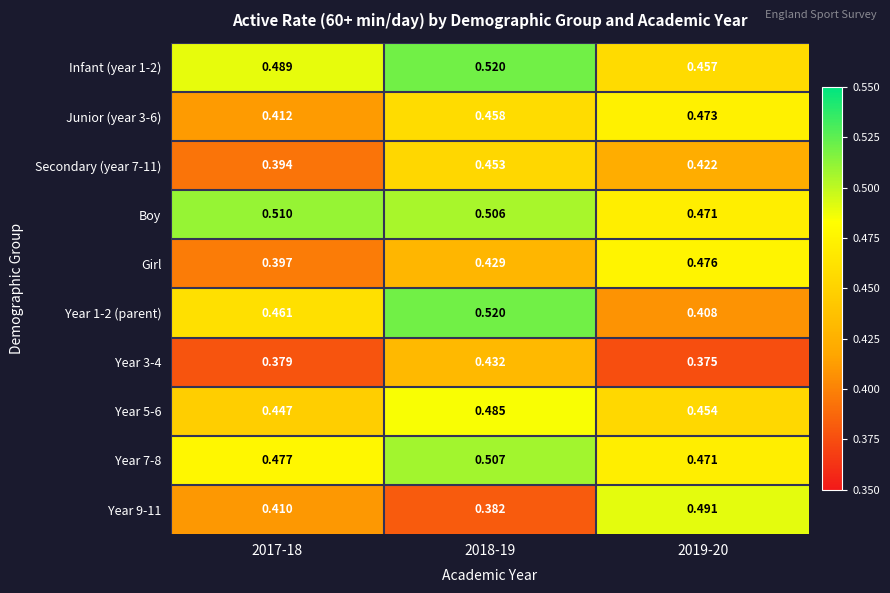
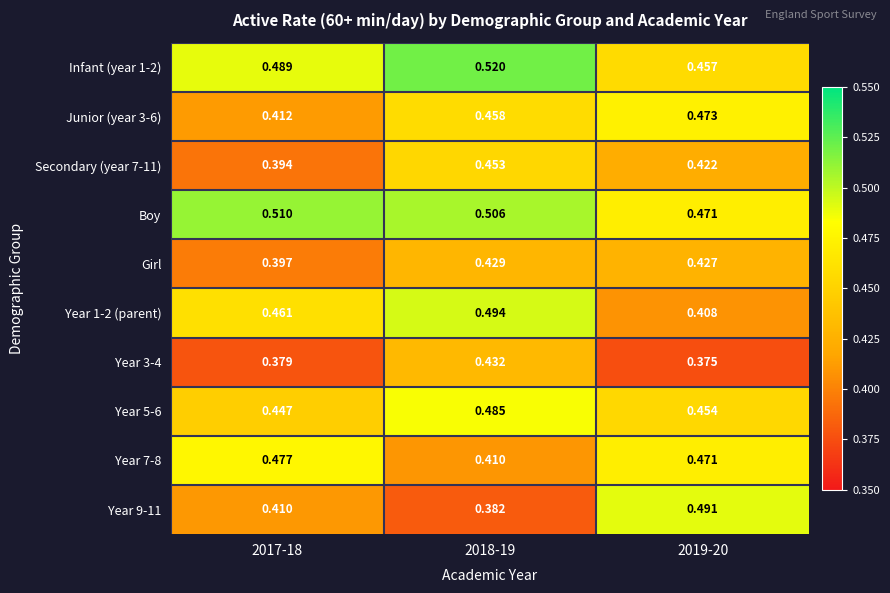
  {
    "Infant (year 1-2)": {
      "2017-18": 0.489,
      "2018-19": 0.520,
      "2019-20": 0.457
    },
    "Junior (year 3-6)": {
      "2017-18": 0.412,
      "2018-19": 0.458,
      "2019-20": 0.473
    },
    "Secondary (year 7-11)": {
      "2017-18": 0.394,
      "2018-19": 0.453,
      "2019-20": 0.422
    },
    "Boy": {
      "2017-18": 0.510,
      "2018-19": 0.506,
      "2019-20": 0.471
    },
    "Girl": {
      "2017-18": 0.397,
      "2018-19": 0.429,
-     "2019-20": 0.476
+     "2019-20": 0.427
    },
    "Year 1-2 (parent)": {
      "2017-18": 0.461,
-     "2018-19": 0.520,
+     "2018-19": 0.494,
      "2019-20": 0.408
    },
    "Year 3-4": {
      "2017-18": 0.379,
      "2018-19": 0.432,
      "2019-20": 0.375
    },
    "Year 5-6": {
      "2017-18": 0.447,
      "2018-19": 0.485,
      "2019-20": 0.454
    },
    "Year 7-8": {
      "2017-18": 0.477,
-     "2018-19": 0.507,
+     "2018-19": 0.410,
      "2019-20": 0.471
    },
    "Year 9-11": {
      "2017-18": 0.410,
      "2018-19": 0.382,
      "2019-20": 0.491
    }
  }
